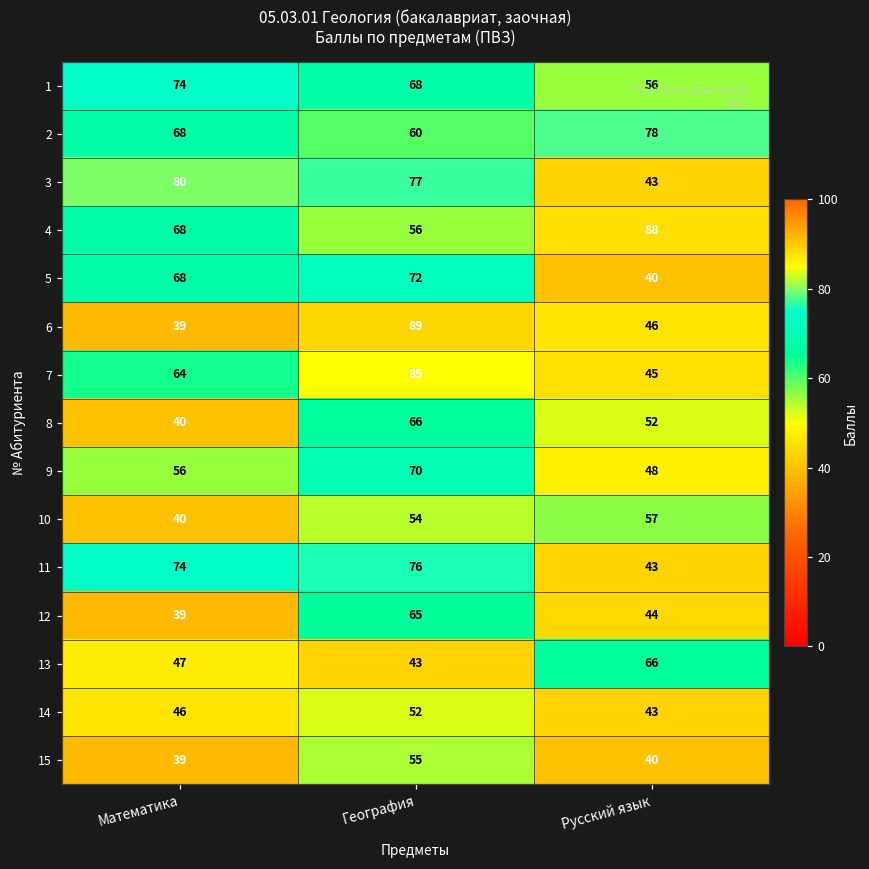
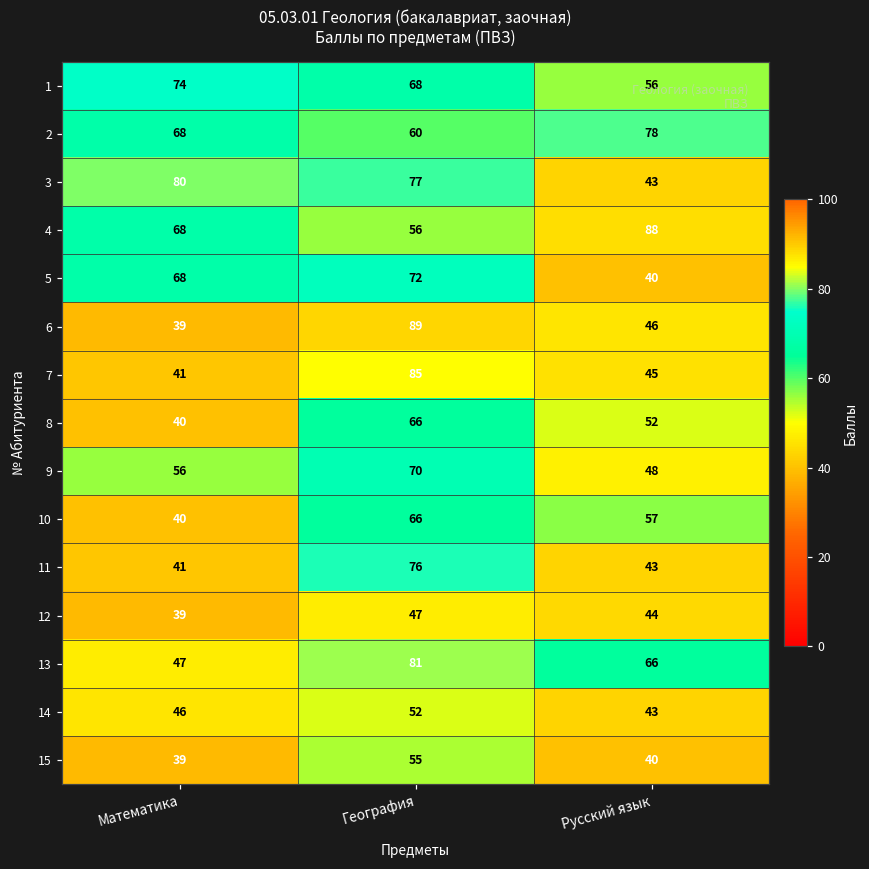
  {
    "1": {
      "Математика": 74,
      "География": 68
    },
    "2": {
      "Математика": 68,
      "География": 60,
      "Русский язык": 78
    },
    "3": {
      "Математика": 80,
      "География": 77,
      "Русский язык": 43
    },
    "4": {
      "Математика": 68,
      "География": 56,
      "Русский язык": 88
    },
    "5": {
      "Математика": 68,
      "География": 72,
      "Русский язык": 40
    },
    "6": {
      "Математика": 39,
      "География": 89,
      "Русский язык": 46
    },
    "7": {
-     "Математика": 64,
+     "Математика": 41,
      "География": 85,
      "Русский язык": 45
    },
    "8": {
      "Математика": 40,
      "География": 66,
      "Русский язык": 52
    },
    "9": {
      "Математика": 56,
      "География": 70,
      "Русский язык": 48
    },
    "10": {
      "Математика": 40,
-     "География": 54,
+     "География": 66,
      "Русский язык": 57
    },
    "11": {
-     "Математика": 74,
+     "Математика": 41,
      "География": 76,
      "Русский язык": 43
    },
    "12": {
      "Математика": 39,
-     "География": 65,
+     "География": 47,
      "Русский язык": 44
    },
    "13": {
      "Математика": 47,
-     "География": 43,
+     "География": 81,
      "Русский язык": 66
    },
    "14": {
      "Математика": 46,
      "География": 52,
      "Русский язык": 43
    },
    "15": {
      "Математика": 39,
      "География": 55,
      "Русский язык": 40
    }
  }
